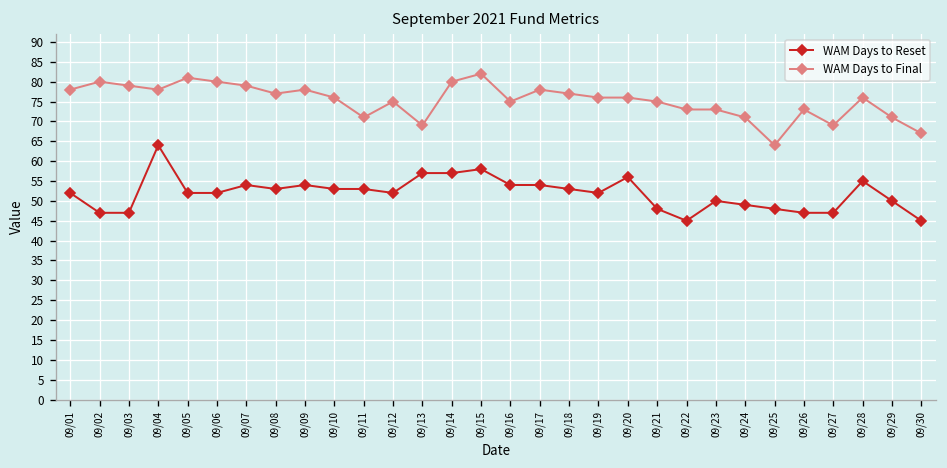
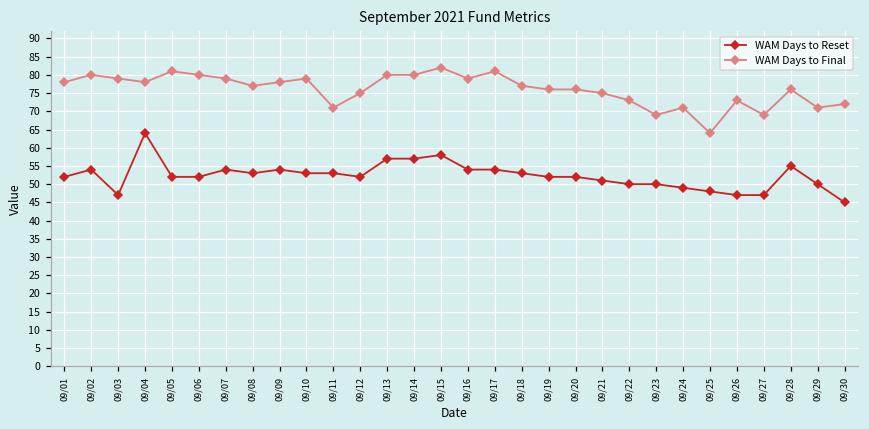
  {
    "WAM Days to Reset": {
      "09/01": 52,
-     "09/02": 47,
+     "09/02": 54,
      "09/03": 47,
      "09/04": 64,
      "09/05": 52,
      "09/06": 52,
      "09/07": 54,
      "09/08": 53,
      "09/09": 54,
      "09/10": 53,
      "09/11": 53,
      "09/12": 52,
      "09/13": 57,
      "09/14": 57,
      "09/15": 58,
      "09/16": 54,
      "09/17": 54,
      "09/18": 53,
      "09/19": 52,
-     "09/20": 56,
-     "09/21": 48,
-     "09/22": 45,
+     "09/20": 52,
+     "09/21": 51,
+     "09/22": 50,
      "09/23": 50,
      "09/24": 49,
      "09/25": 48,
      "09/26": 47,
      "09/27": 47,
      "09/28": 55,
      "09/29": 50,
      "09/30": 45
    },
    "WAM Days to Final": {
      "09/01": 78,
      "09/02": 80,
      "09/03": 79,
      "09/04": 78,
      "09/05": 81,
      "09/06": 80,
      "09/07": 79,
      "09/08": 77,
      "09/09": 78,
-     "09/10": 76,
+     "09/10": 79,
      "09/11": 71,
      "09/12": 75,
-     "09/13": 69,
+     "09/13": 80,
      "09/14": 80,
      "09/15": 82,
-     "09/16": 75,
-     "09/17": 78,
+     "09/16": 79,
+     "09/17": 81,
      "09/18": 77,
      "09/19": 76,
      "09/20": 76,
      "09/21": 75,
      "09/22": 73,
-     "09/23": 73,
+     "09/23": 69,
      "09/24": 71,
      "09/25": 64,
      "09/26": 73,
      "09/27": 69,
      "09/28": 76,
      "09/29": 71,
-     "09/30": 67
+     "09/30": 72
    }
  }
